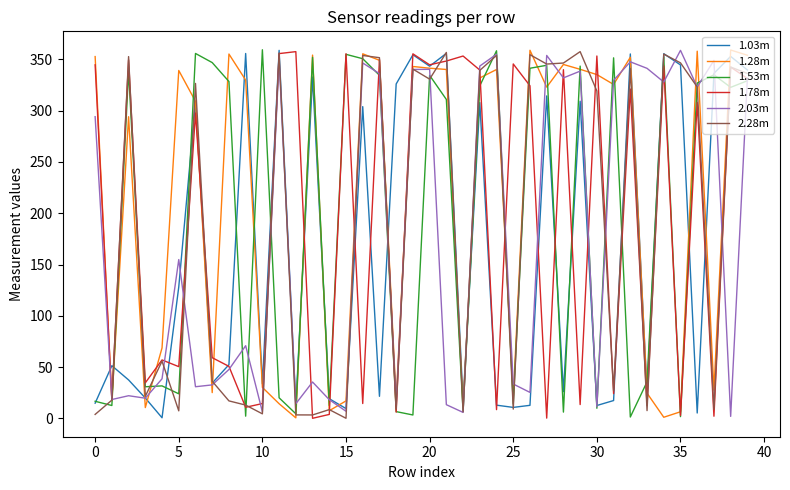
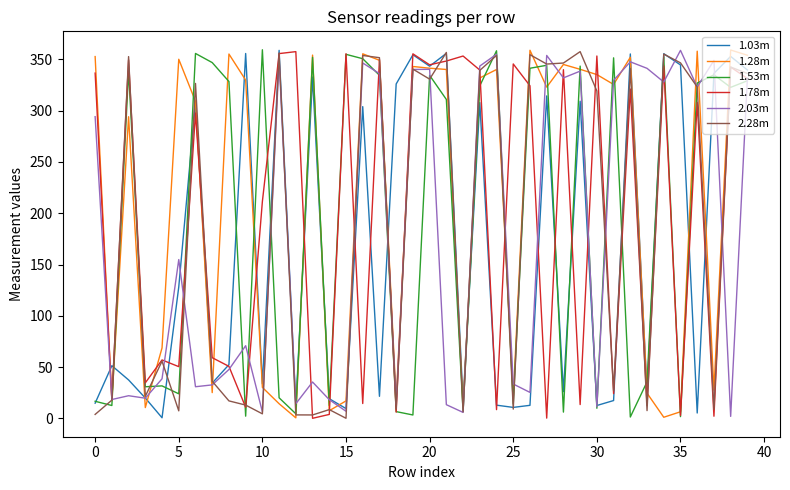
  {
    "1.03m": {
      "5": 128,
      "10": 34,
      "15": 10
    },
    "1.28m": {
      "0": 353,
-     "5": 339,
+     "5": 350,
      "10": 30,
      "15": 17,
      "25": 20,
      "30": 335,
      "35": 6
    },
    "1.53m": {
      "5": 24,
      "10": 359,
      "20": 334,
      "25": 14
    },
    "1.78m": {
-     "0": 345,
+     "0": 337,
      "5": 50,
-     "10": 14,
+     "10": 211,
      "25": 346,
      "30": 353
    },
    "2.03m": {
      "0": 294,
      "5": 155,
      "15": 7,
      "25": 33,
      "35": 359
    },
    "2.28m": {
      "0": 4,
      "5": 7,
      "15": 0,
      "20": 331,
      "30": 319
    }
  }
